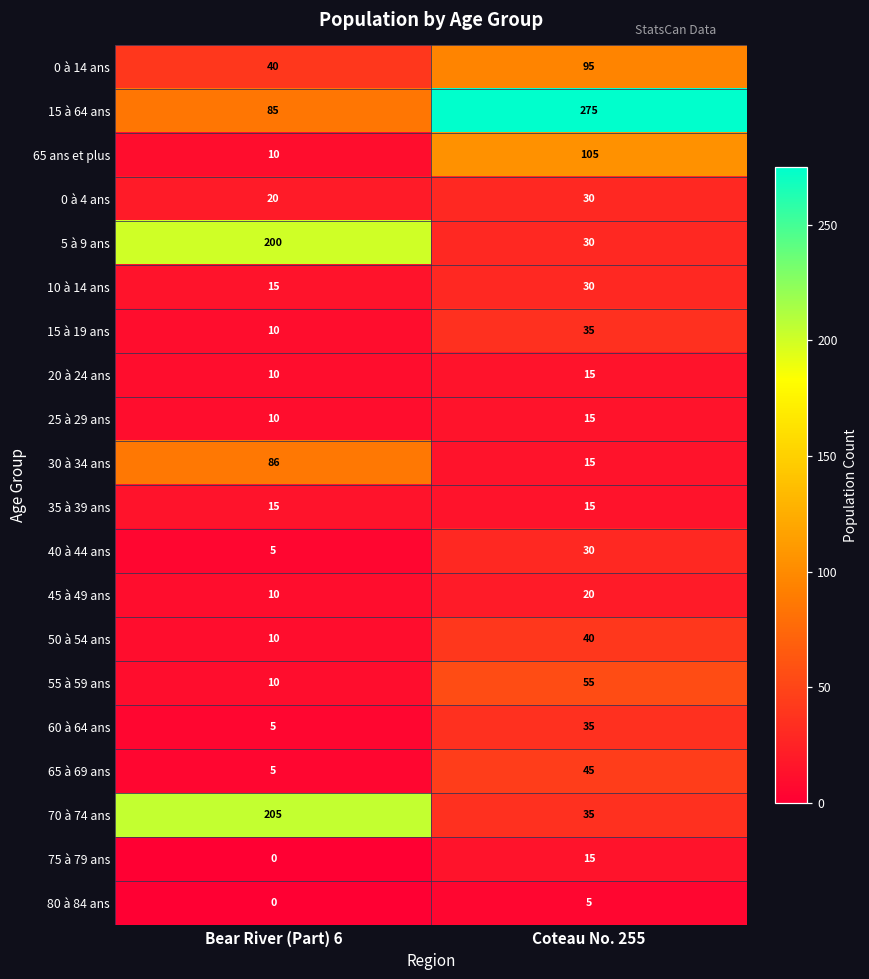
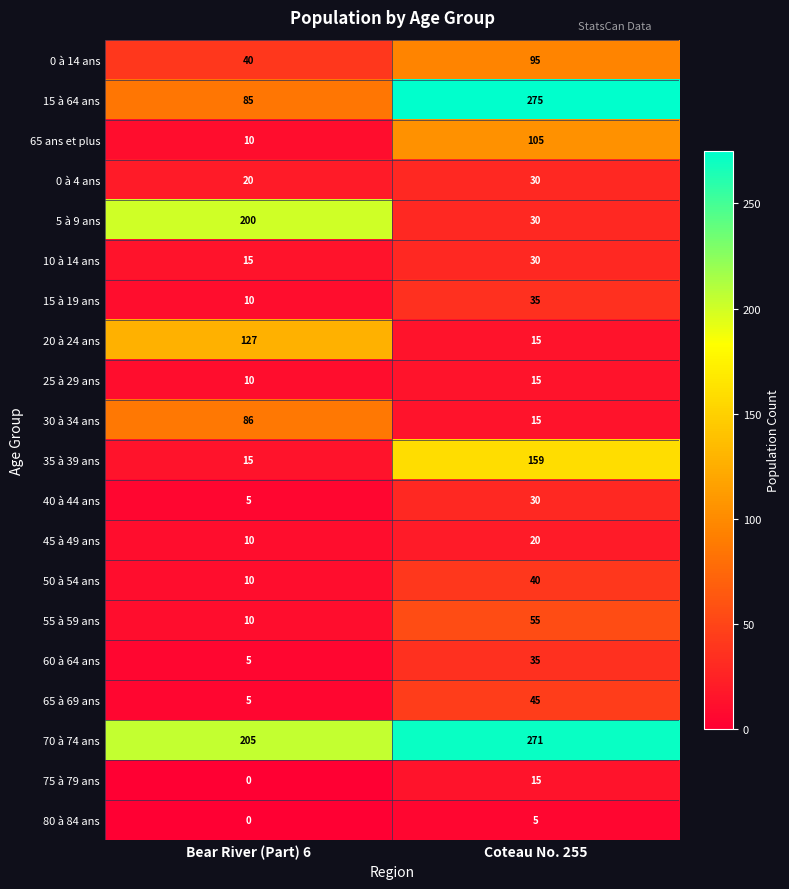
  {
    "0 à 14 ans": {
      "Bear River (Part) 6": 40,
      "Coteau No. 255": 95
    },
    "15 à 64 ans": {
      "Bear River (Part) 6": 85,
      "Coteau No. 255": 275
    },
    "65 ans et plus": {
      "Bear River (Part) 6": 10,
      "Coteau No. 255": 105
    },
    "0 à 4 ans": {
      "Bear River (Part) 6": 20,
      "Coteau No. 255": 30
    },
    "5 à 9 ans": {
      "Bear River (Part) 6": 200,
      "Coteau No. 255": 30
    },
    "10 à 14 ans": {
      "Bear River (Part) 6": 15,
      "Coteau No. 255": 30
    },
    "15 à 19 ans": {
      "Bear River (Part) 6": 10,
      "Coteau No. 255": 35
    },
    "20 à 24 ans": {
-     "Bear River (Part) 6": 10,
+     "Bear River (Part) 6": 127,
      "Coteau No. 255": 15
    },
    "25 à 29 ans": {
      "Bear River (Part) 6": 10,
      "Coteau No. 255": 15
    },
    "30 à 34 ans": {
      "Bear River (Part) 6": 86,
      "Coteau No. 255": 15
    },
    "35 à 39 ans": {
      "Bear River (Part) 6": 15,
-     "Coteau No. 255": 15
+     "Coteau No. 255": 159
    },
    "40 à 44 ans": {
      "Bear River (Part) 6": 5,
      "Coteau No. 255": 30
    },
    "45 à 49 ans": {
      "Bear River (Part) 6": 10,
      "Coteau No. 255": 20
    },
    "50 à 54 ans": {
      "Bear River (Part) 6": 10,
      "Coteau No. 255": 40
    },
    "55 à 59 ans": {
      "Bear River (Part) 6": 10,
      "Coteau No. 255": 55
    },
    "60 à 64 ans": {
      "Bear River (Part) 6": 5,
      "Coteau No. 255": 35
    },
    "65 à 69 ans": {
      "Bear River (Part) 6": 5,
      "Coteau No. 255": 45
    },
    "70 à 74 ans": {
      "Bear River (Part) 6": 205,
-     "Coteau No. 255": 35
+     "Coteau No. 255": 271
    },
    "75 à 79 ans": {
      "Bear River (Part) 6": 0,
      "Coteau No. 255": 15
    },
    "80 à 84 ans": {
      "Bear River (Part) 6": 0,
      "Coteau No. 255": 5
    }
  }
